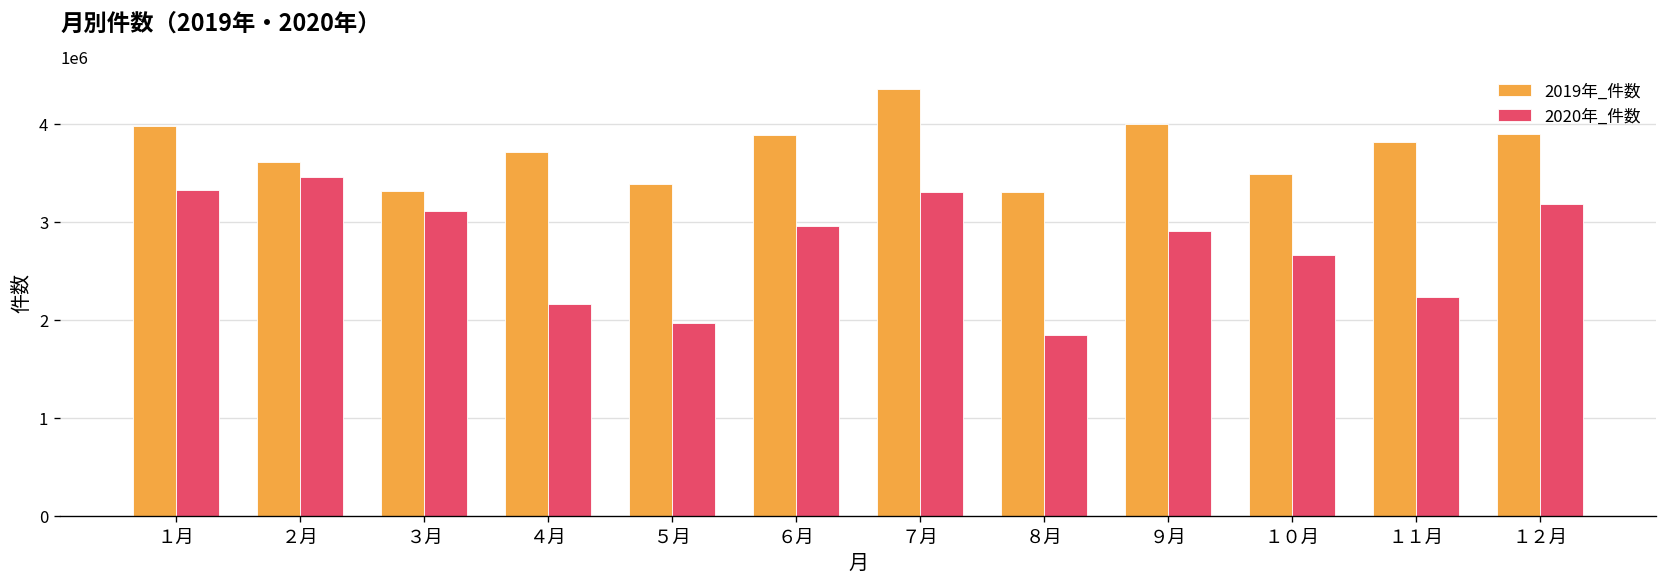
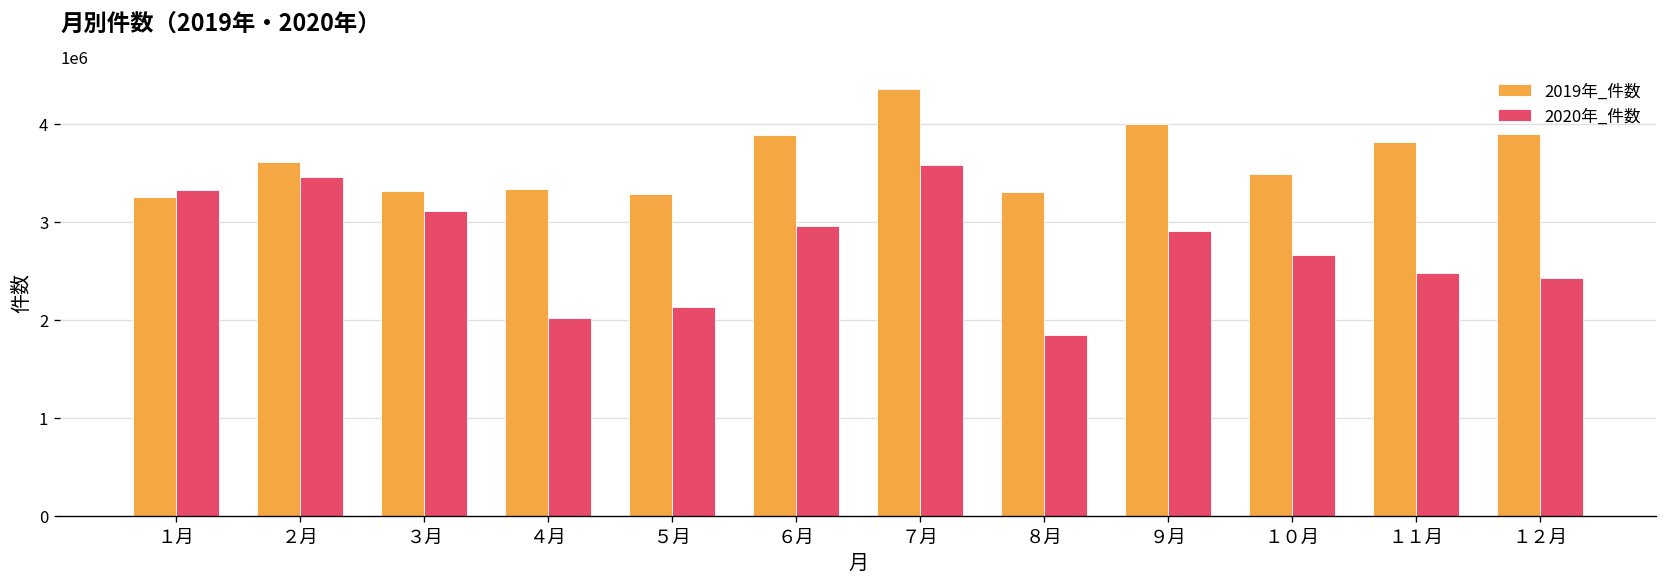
  {
    "2019年_件数": {
-     "１月": 4000000,
+     "１月": 3300000,
      "２月": 3600000,
      "３月": 3300000,
-     "４月": 3700000,
-     "５月": 3400000,
+     "４月": 3300000,
+     "５月": 3300000,
      "６月": 3900000,
      "７月": 4400000,
      "８月": 3300000,
      "９月": 4000000,
      "１０月": 3500000,
      "１１月": 3800000,
      "１２月": 3900000
    },
    "2020年_件数": {
      "１月": 3300000,
      "２月": 3500000,
      "３月": 3100000,
-     "４月": 2200000,
-     "５月": 2000000,
+     "４月": 2000000,
+     "５月": 2100000,
      "６月": 3000000,
-     "７月": 3300000,
+     "７月": 3600000,
      "８月": 1800000,
      "９月": 2900000,
      "１０月": 2700000,
-     "１１月": 2200000,
-     "１２月": 3200000
+     "１１月": 2500000,
+     "１２月": 2400000
    }
  }
